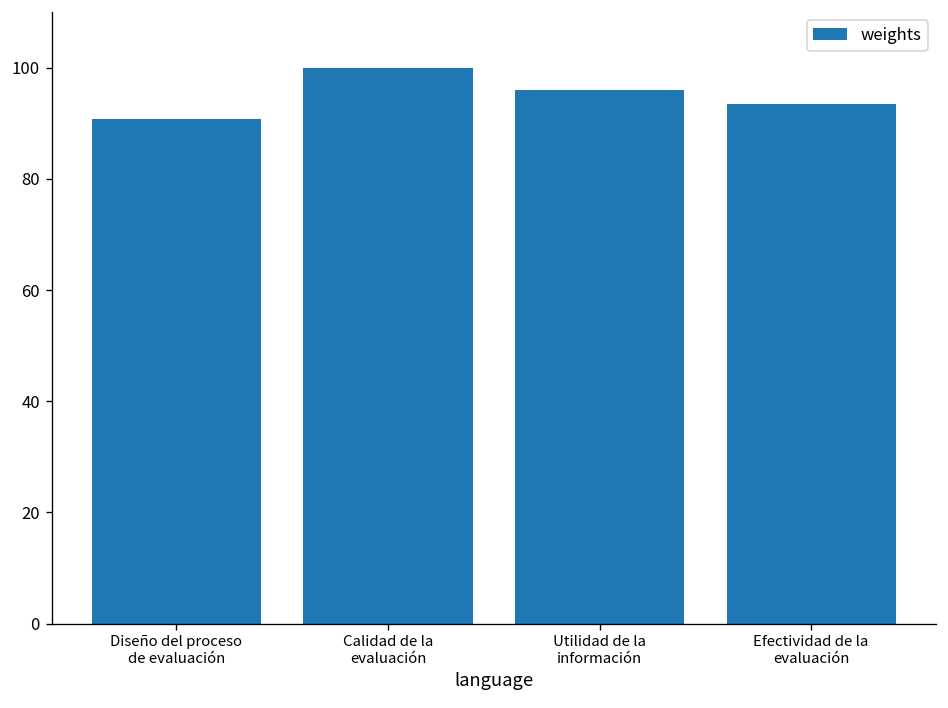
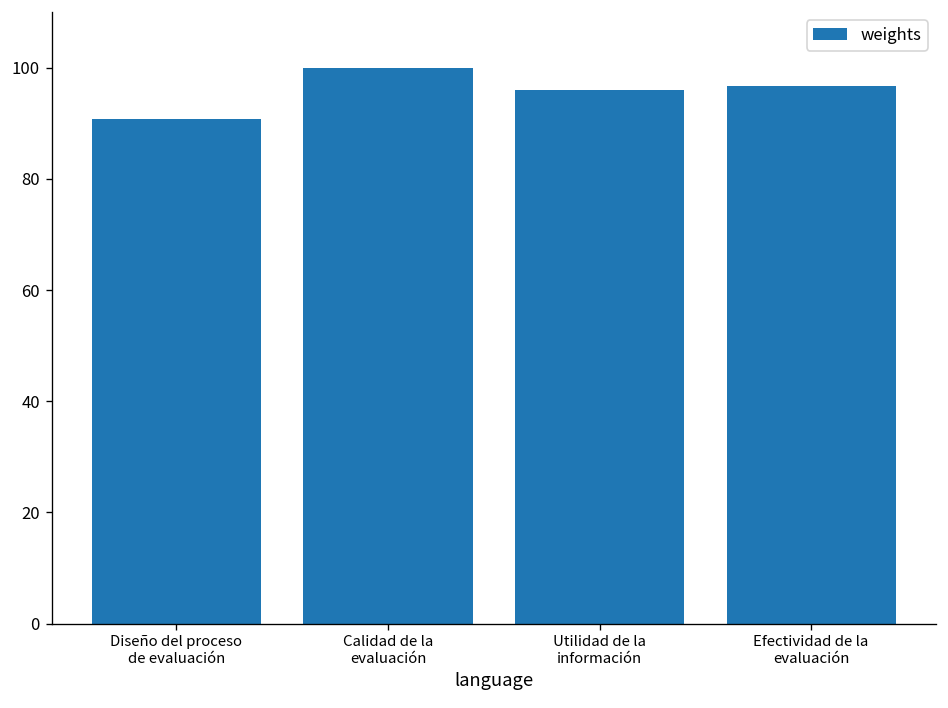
  {
    "Diseño del proceso de evaluación": 91,
    "Calidad de la evaluación": 100,
    "Utilidad de la información": 96,
-   "Efectividad de la evaluación": 94
+   "Efectividad de la evaluación": 97
  }
